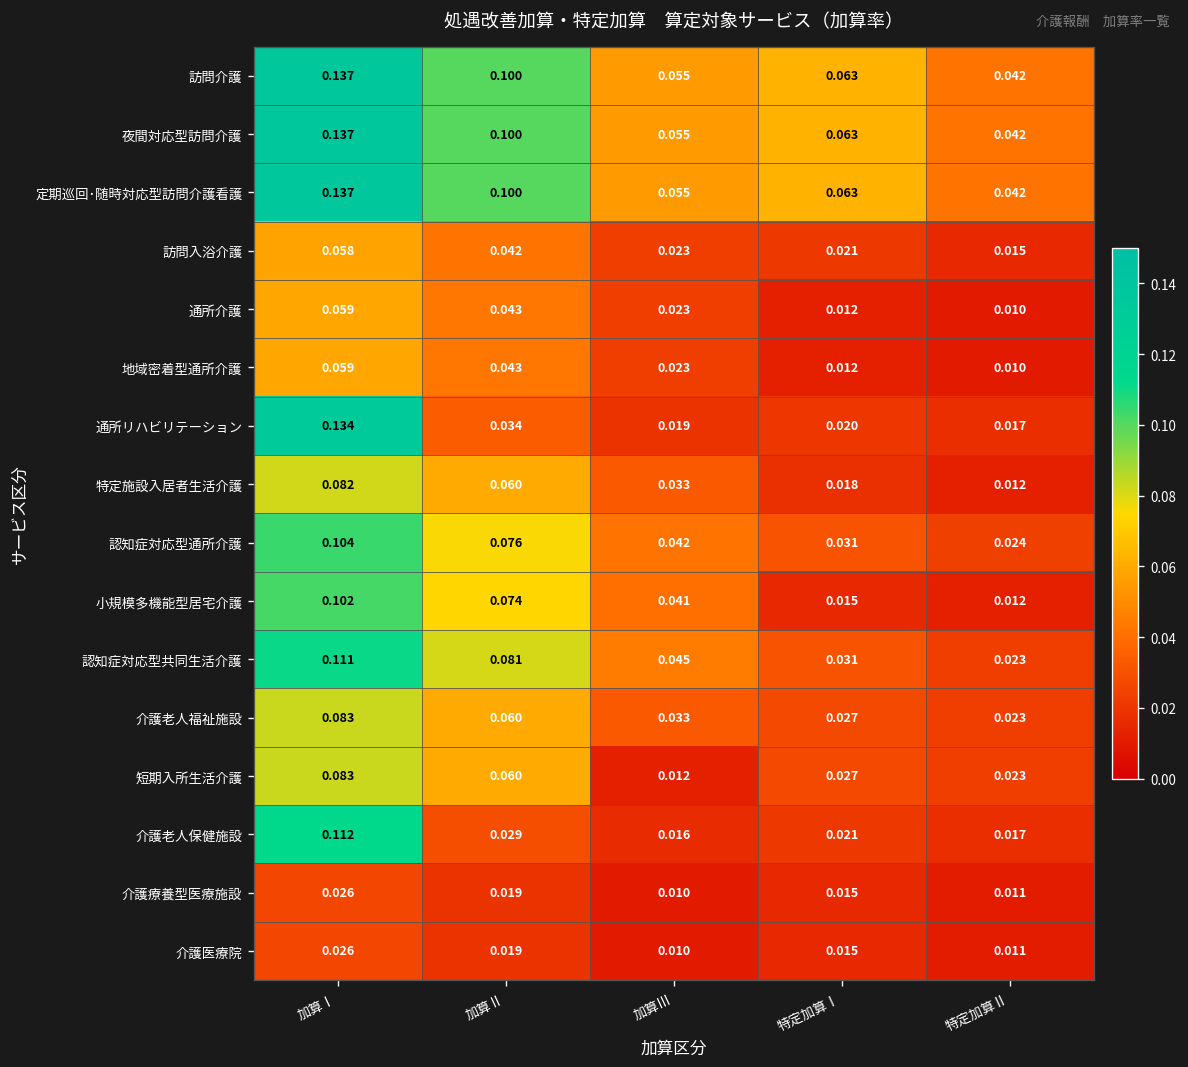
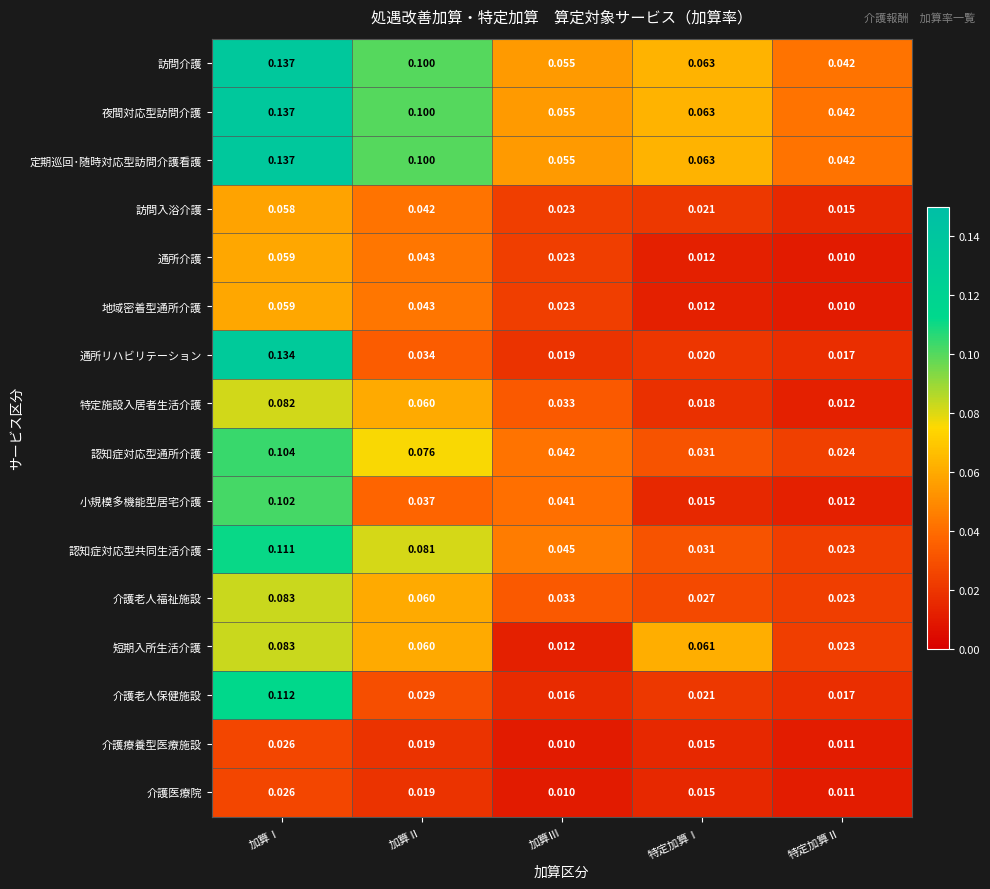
  {
    "訪問介護": {
      "加算Ⅰ": 0.137,
      "加算Ⅱ": 0.100,
      "加算Ⅲ": 0.055,
      "特定加算Ⅰ": 0.063,
      "特定加算Ⅱ": 0.042
    },
    "夜間対応型訪問介護": {
      "加算Ⅰ": 0.137,
      "加算Ⅱ": 0.100,
      "加算Ⅲ": 0.055,
      "特定加算Ⅰ": 0.063,
      "特定加算Ⅱ": 0.042
    },
    "定期巡回･随時対応型訪問介護看護": {
      "加算Ⅰ": 0.137,
      "加算Ⅱ": 0.100,
      "加算Ⅲ": 0.055,
      "特定加算Ⅰ": 0.063,
      "特定加算Ⅱ": 0.042
    },
    "訪問入浴介護": {
      "加算Ⅰ": 0.058,
      "加算Ⅱ": 0.042,
      "加算Ⅲ": 0.023,
      "特定加算Ⅰ": 0.021,
      "特定加算Ⅱ": 0.015
    },
    "通所介護": {
      "加算Ⅰ": 0.059,
      "加算Ⅱ": 0.043,
      "加算Ⅲ": 0.023,
      "特定加算Ⅰ": 0.012,
      "特定加算Ⅱ": 0.010
    },
    "地域密着型通所介護": {
      "加算Ⅰ": 0.059,
      "加算Ⅱ": 0.043,
      "加算Ⅲ": 0.023,
      "特定加算Ⅰ": 0.012,
      "特定加算Ⅱ": 0.010
    },
    "通所リハビリテーション": {
      "加算Ⅰ": 0.134,
      "加算Ⅱ": 0.034,
      "加算Ⅲ": 0.019,
      "特定加算Ⅰ": 0.020,
      "特定加算Ⅱ": 0.017
    },
    "特定施設入居者生活介護": {
      "加算Ⅰ": 0.082,
      "加算Ⅱ": 0.060,
      "加算Ⅲ": 0.033,
      "特定加算Ⅰ": 0.018,
      "特定加算Ⅱ": 0.012
    },
    "認知症対応型通所介護": {
      "加算Ⅰ": 0.104,
      "加算Ⅱ": 0.076,
      "加算Ⅲ": 0.042,
      "特定加算Ⅰ": 0.031,
      "特定加算Ⅱ": 0.024
    },
    "小規模多機能型居宅介護": {
      "加算Ⅰ": 0.102,
-     "加算Ⅱ": 0.074,
+     "加算Ⅱ": 0.037,
      "加算Ⅲ": 0.041,
      "特定加算Ⅰ": 0.015,
      "特定加算Ⅱ": 0.012
    },
    "認知症対応型共同生活介護": {
      "加算Ⅰ": 0.111,
      "加算Ⅱ": 0.081,
      "加算Ⅲ": 0.045,
      "特定加算Ⅰ": 0.031,
      "特定加算Ⅱ": 0.023
    },
    "介護老人福祉施設": {
      "加算Ⅰ": 0.083,
      "加算Ⅱ": 0.060,
      "加算Ⅲ": 0.033,
      "特定加算Ⅰ": 0.027,
      "特定加算Ⅱ": 0.023
    },
    "短期入所生活介護": {
      "加算Ⅰ": 0.083,
      "加算Ⅱ": 0.060,
      "加算Ⅲ": 0.012,
-     "特定加算Ⅰ": 0.027,
+     "特定加算Ⅰ": 0.061,
      "特定加算Ⅱ": 0.023
    },
    "介護老人保健施設": {
      "加算Ⅰ": 0.112,
      "加算Ⅱ": 0.029,
      "加算Ⅲ": 0.016,
      "特定加算Ⅰ": 0.021,
      "特定加算Ⅱ": 0.017
    },
    "介護療養型医療施設": {
      "加算Ⅰ": 0.026,
      "加算Ⅱ": 0.019,
      "加算Ⅲ": 0.010,
      "特定加算Ⅰ": 0.015,
      "特定加算Ⅱ": 0.011
    },
    "介護医療院": {
      "加算Ⅰ": 0.026,
      "加算Ⅱ": 0.019,
      "加算Ⅲ": 0.010,
      "特定加算Ⅰ": 0.015,
      "特定加算Ⅱ": 0.011
    }
  }
